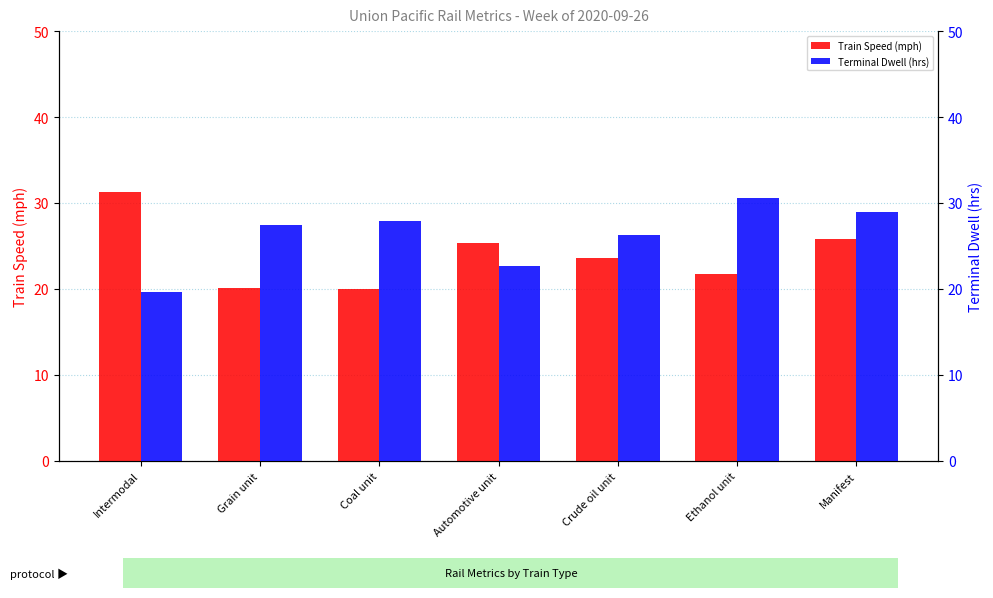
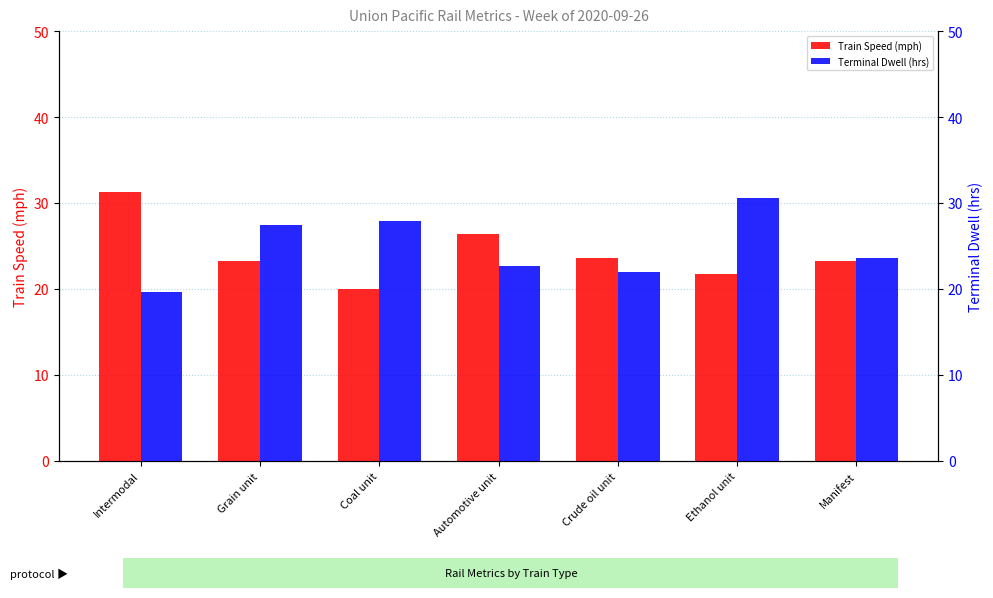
  {
    "Train Speed (mph)": {
      "Intermodal": 31,
-     "Grain unit": 20,
+     "Grain unit": 23,
      "Coal unit": 20,
-     "Automotive unit": 25,
+     "Automotive unit": 26,
      "Crude oil unit": 24,
      "Ethanol unit": 22,
-     "Manifest": 26
+     "Manifest": 23
    },
    "Terminal Dwell (hrs)": {
      "Intermodal": 20,
      "Grain unit": 27,
      "Coal unit": 28,
      "Automotive unit": 23,
-     "Crude oil unit": 26,
+     "Crude oil unit": 22,
      "Ethanol unit": 31,
-     "Manifest": 29
+     "Manifest": 24
    }
  }
